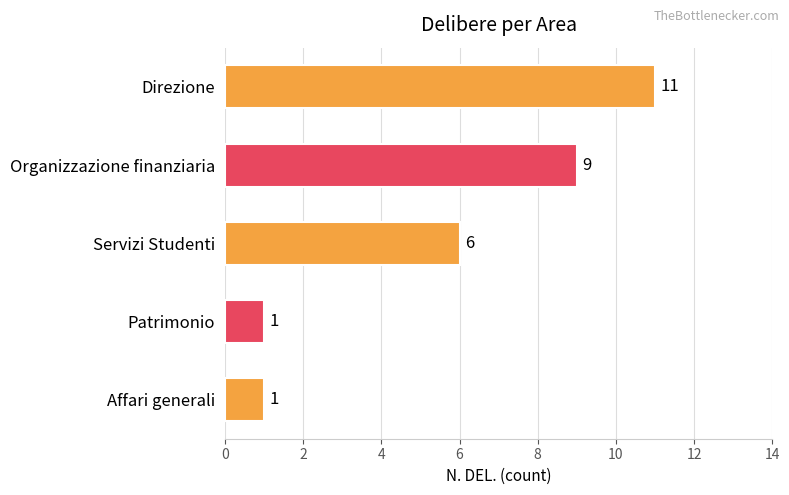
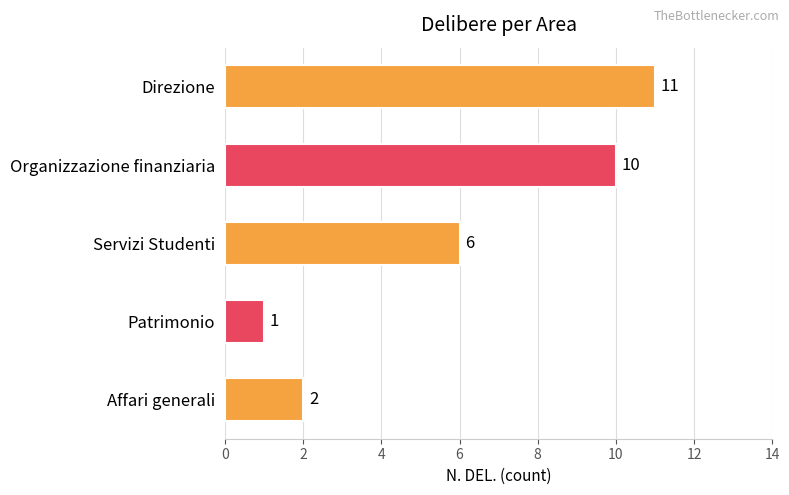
  {
    "Direzione": 11,
-   "Organizzazione finanziaria": 9,
+   "Organizzazione finanziaria": 10,
    "Servizi Studenti": 6,
    "Patrimonio": 1,
-   "Affari generali": 1
+   "Affari generali": 2
  }
